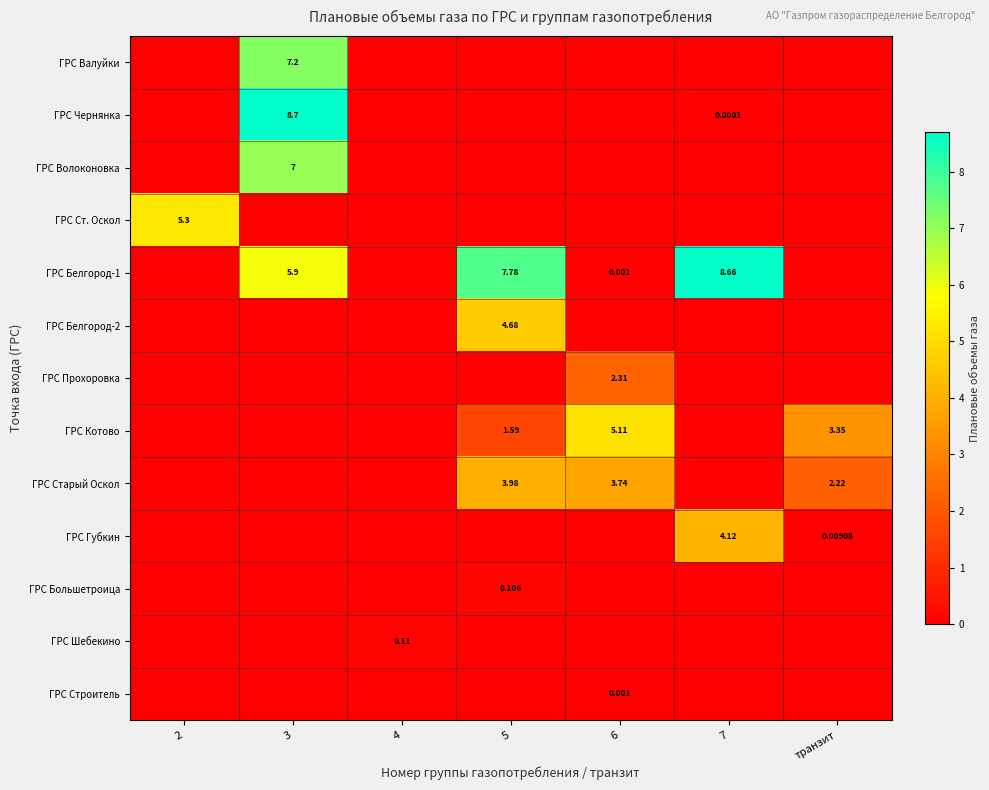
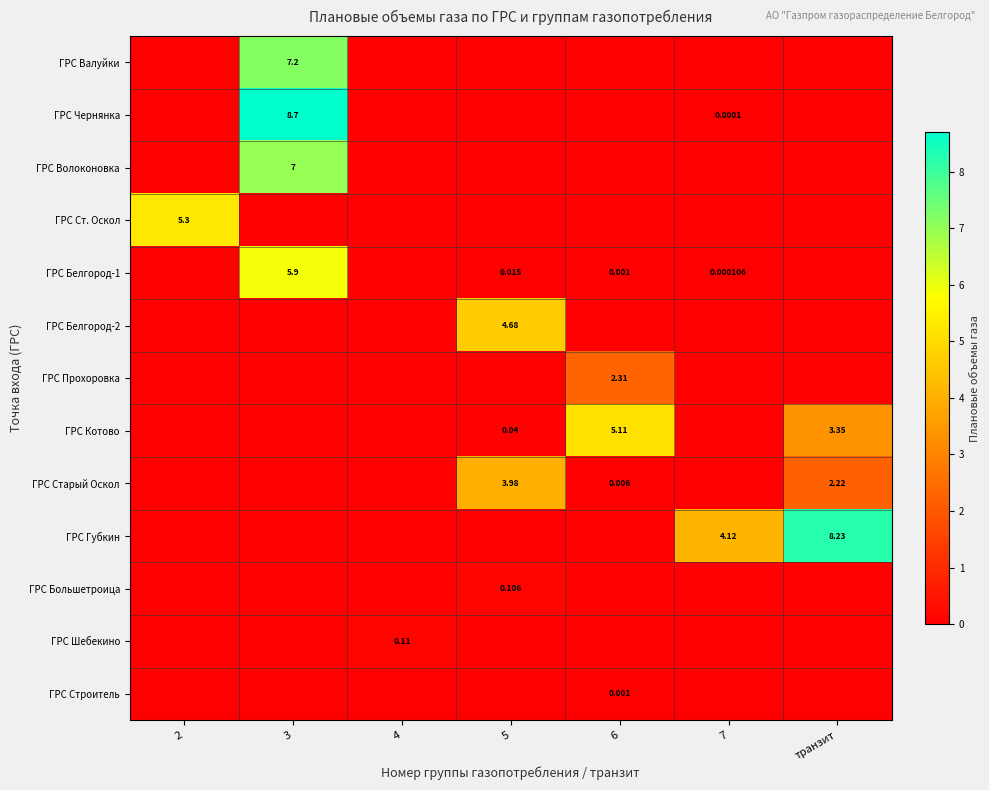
  {
    "ГРС Валуйки": {
      "3": 7.2
    },
    "ГРС Чернянка": {
      "3": 8.7,
      "7": 0.0001
    },
    "ГРС Волоконовка": {
      "3": 7
    },
    "ГРС Ст. Оскол": {
      "2": 5.3
    },
    "ГРС Белгород-1": {
      "3": 5.9,
-     "5": 7.78,
+     "5": 0.015,
      "6": 0.001,
-     "7": 8.66
+     "7": 0.000106
    },
    "ГРС Белгород-2": {
      "5": 4.68
    },
    "ГРС Прохоровка": {
      "6": 2.31
    },
    "ГРС Котово": {
-     "5": 1.59,
+     "5": 0.04,
      "6": 5.11,
      "транзит": 3.35
    },
    "ГРС Старый Оскол": {
      "5": 3.98,
-     "6": 3.74,
+     "6": 0.006,
      "транзит": 2.22
    },
    "ГРС Губкин": {
      "7": 4.12,
-     "транзит": 0.00908
+     "транзит": 8.23
    },
    "ГРС Большетроица": {
      "5": 0.106
    },
    "ГРС Шебекино": {
      "4": 0.11
    },
    "ГРС Строитель": {
      "6": 0.001
    }
  }
